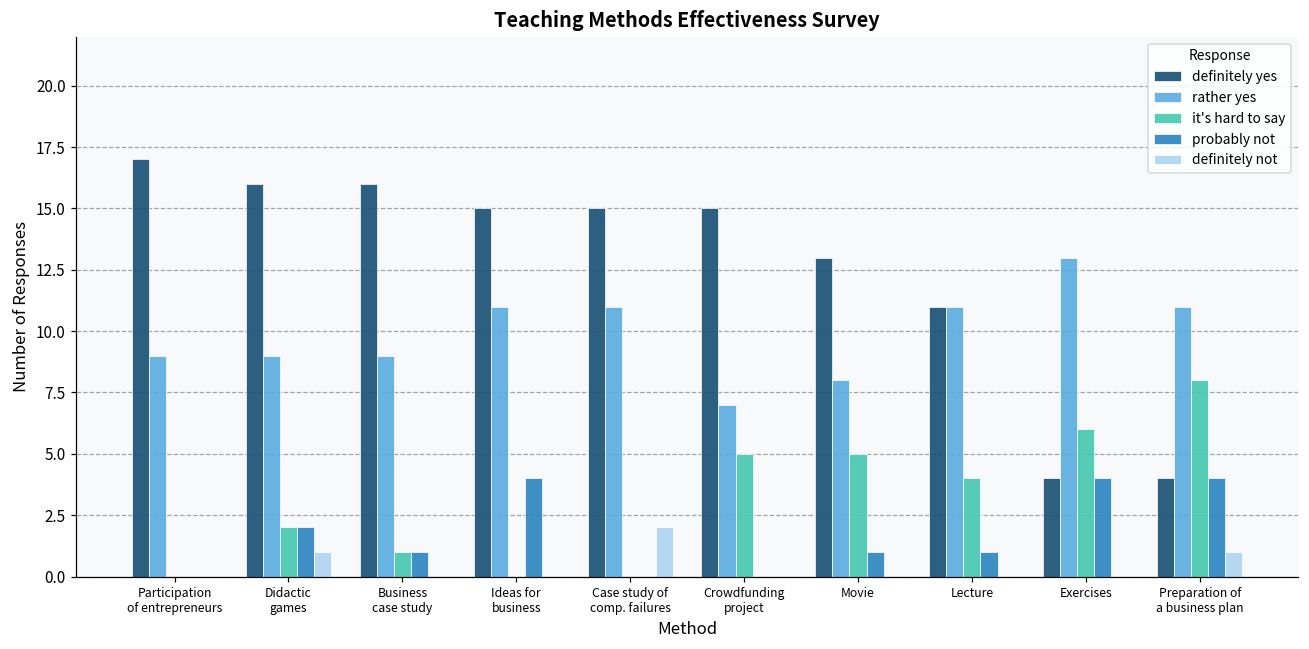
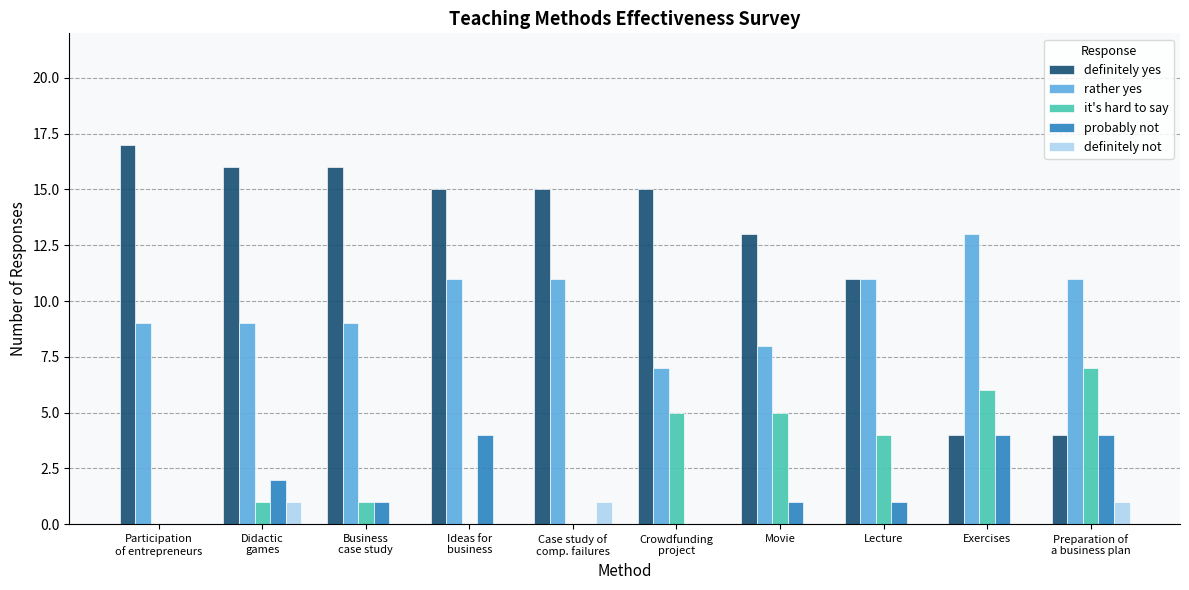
  {
    "definitely yes": {
      "Participation of entrepreneurs": 17,
      "Didactic games": 16,
      "Business case study": 16,
      "Ideas for business": 15,
      "Case study of comp. failures": 15,
      "Crowdfunding project": 15,
      "Movie": 13,
      "Lecture": 11,
      "Exercises": 4,
      "Preparation of a business plan": 4
    },
    "rather yes": {
      "Participation of entrepreneurs": 9,
      "Didactic games": 9,
      "Business case study": 9,
      "Ideas for business": 11,
      "Case study of comp. failures": 11,
      "Crowdfunding project": 7,
      "Movie": 8,
      "Lecture": 11,
      "Exercises": 13,
      "Preparation of a business plan": 11
    },
    "it's hard to say": {
      "Participation of entrepreneurs": 0,
-     "Didactic games": 2,
+     "Didactic games": 1,
      "Business case study": 1,
      "Ideas for business": 0,
      "Case study of comp. failures": 0,
      "Crowdfunding project": 5,
      "Movie": 5,
      "Lecture": 4,
      "Exercises": 6,
-     "Preparation of a business plan": 8
+     "Preparation of a business plan": 7
    },
    "probably not": {
      "Participation of entrepreneurs": 0,
      "Didactic games": 2,
      "Business case study": 1,
      "Ideas for business": 4,
      "Case study of comp. failures": 0,
      "Crowdfunding project": 0,
      "Movie": 1,
      "Lecture": 1,
      "Exercises": 4,
      "Preparation of a business plan": 4
    },
    "definitely not": {
      "Participation of entrepreneurs": 0,
      "Didactic games": 1,
      "Business case study": 0,
      "Ideas for business": 0,
-     "Case study of comp. failures": 2,
+     "Case study of comp. failures": 1,
      "Crowdfunding project": 0,
      "Movie": 0,
      "Lecture": 0,
      "Exercises": 0,
      "Preparation of a business plan": 1
    }
  }
